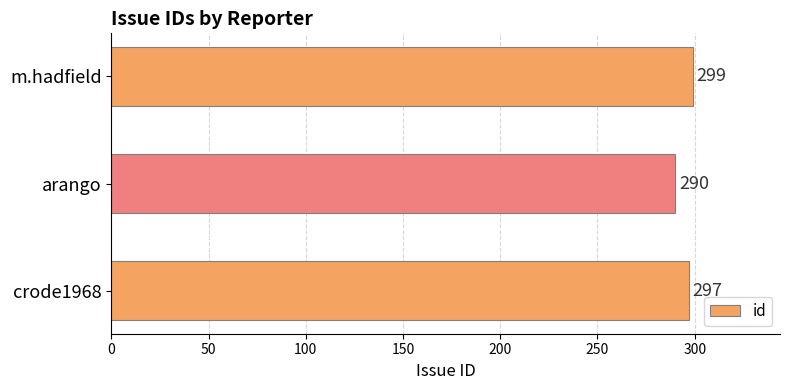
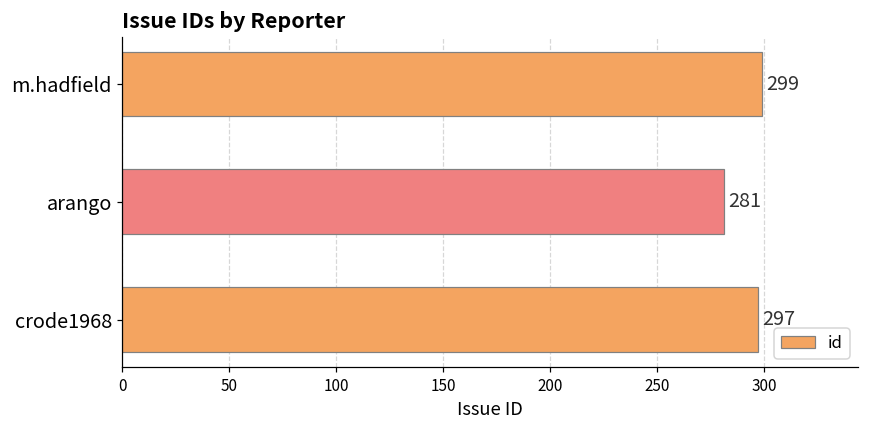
  {
    "m.hadfield": 299,
-   "arango": 290
+   "arango": 281
  }
